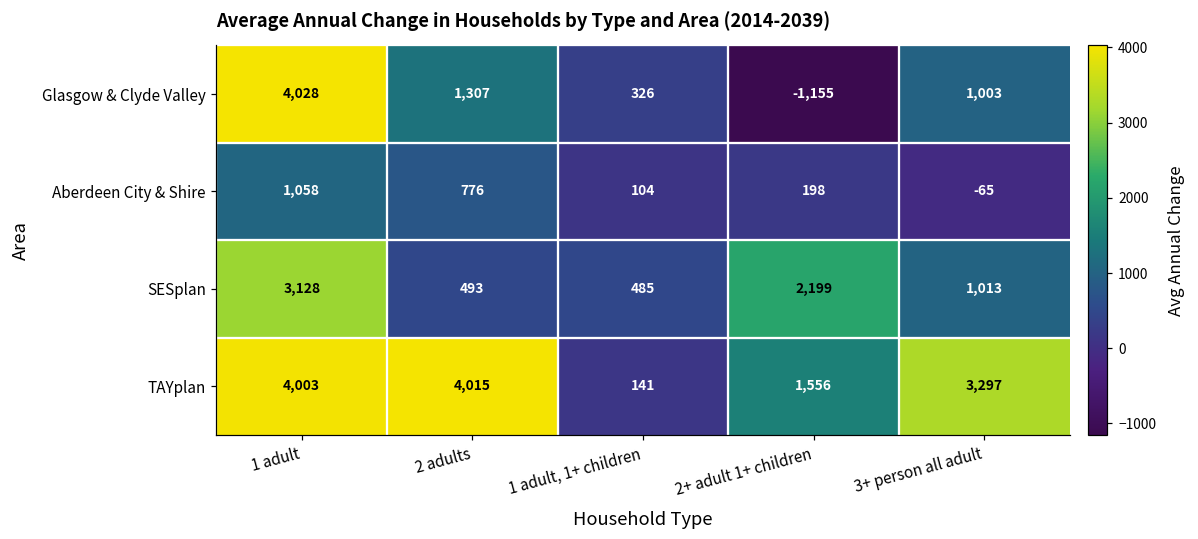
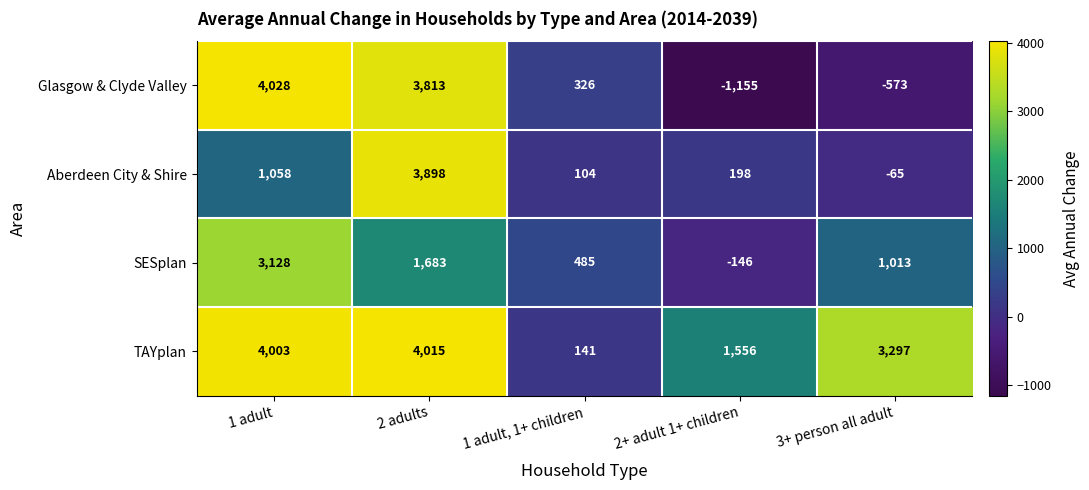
  {
    "Glasgow & Clyde Valley": {
      "1 adult": "4,028",
-     "2 adults": "1,307",
+     "2 adults": "3,813",
      "1 adult, 1+ children": "326",
      "2+ adult 1+ children": "-1,155",
-     "3+ person all adult": "1,003"
+     "3+ person all adult": "-573"
    },
    "Aberdeen City & Shire": {
      "1 adult": "1,058",
-     "2 adults": "776",
+     "2 adults": "3,898",
      "1 adult, 1+ children": "104",
      "2+ adult 1+ children": "198",
      "3+ person all adult": "-65"
    },
    "SESplan": {
      "1 adult": "3,128",
-     "2 adults": "493",
+     "2 adults": "1,683",
      "1 adult, 1+ children": "485",
-     "2+ adult 1+ children": "2,199",
+     "2+ adult 1+ children": "-146",
      "3+ person all adult": "1,013"
    },
    "TAYplan": {
      "1 adult": "4,003",
      "2 adults": "4,015",
      "1 adult, 1+ children": "141",
      "2+ adult 1+ children": "1,556",
      "3+ person all adult": "3,297"
    }
  }
